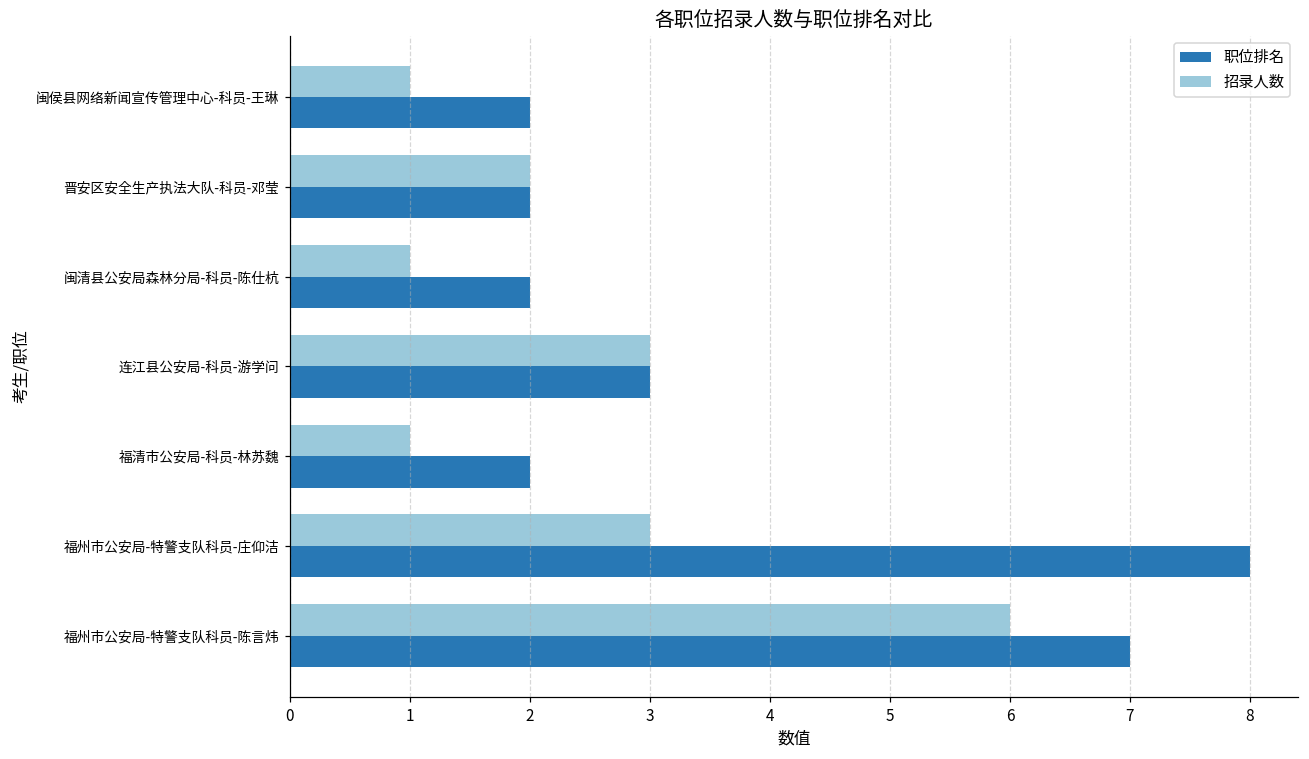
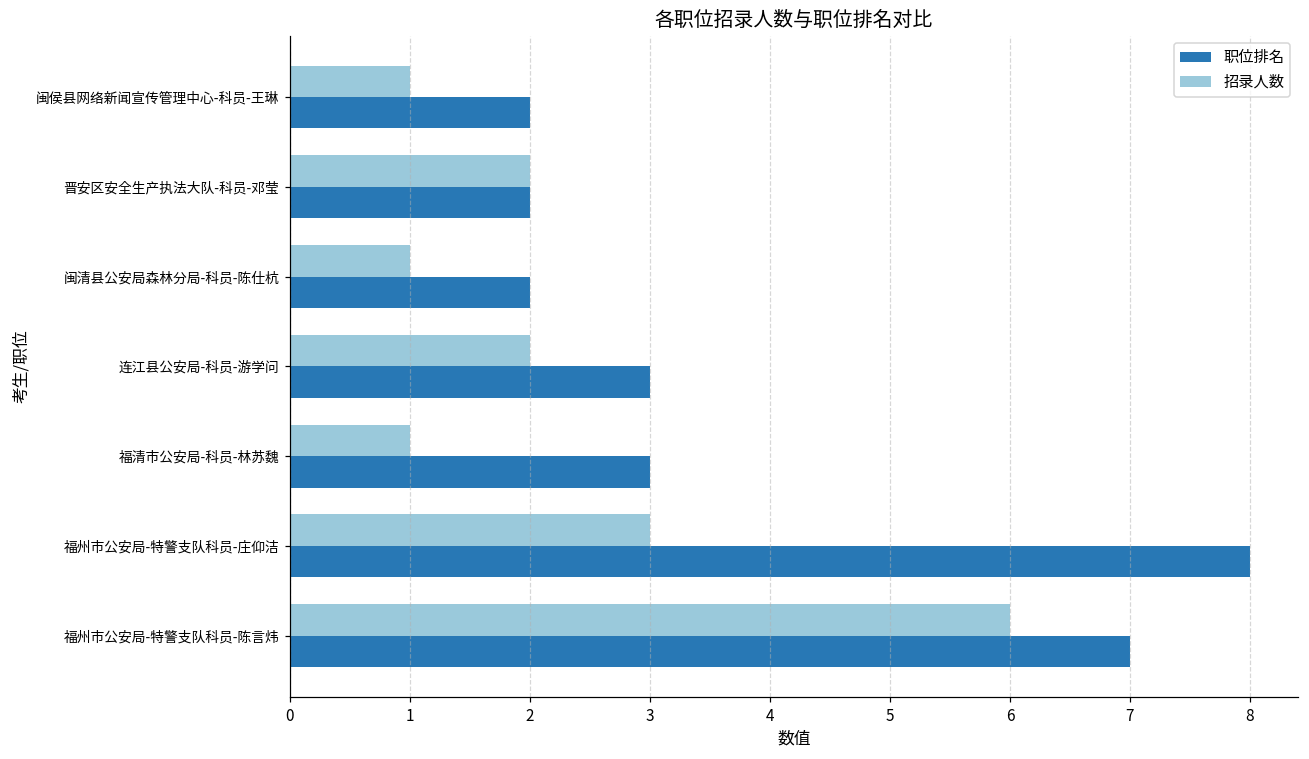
  {
    "职位排名": {
      "闽侯县网络新闻宣传管理中心-科员-王琳": 2,
      "晋安区安全生产执法大队-科员-邓莹": 2,
      "闽清县公安局森林分局-科员-陈仕杭": 2,
      "连江县公安局-科员-游学问": 3,
-     "福清市公安局-科员-林苏魏": 2,
+     "福清市公安局-科员-林苏魏": 3,
      "福州市公安局-特警支队科员-庄仰洁": 8,
      "福州市公安局-特警支队科员-陈言炜": 7
    },
    "招录人数": {
      "闽侯县网络新闻宣传管理中心-科员-王琳": 1,
      "晋安区安全生产执法大队-科员-邓莹": 2,
      "闽清县公安局森林分局-科员-陈仕杭": 1,
-     "连江县公安局-科员-游学问": 3,
+     "连江县公安局-科员-游学问": 2,
      "福清市公安局-科员-林苏魏": 1,
      "福州市公安局-特警支队科员-庄仰洁": 3,
      "福州市公安局-特警支队科员-陈言炜": 6
    }
  }
